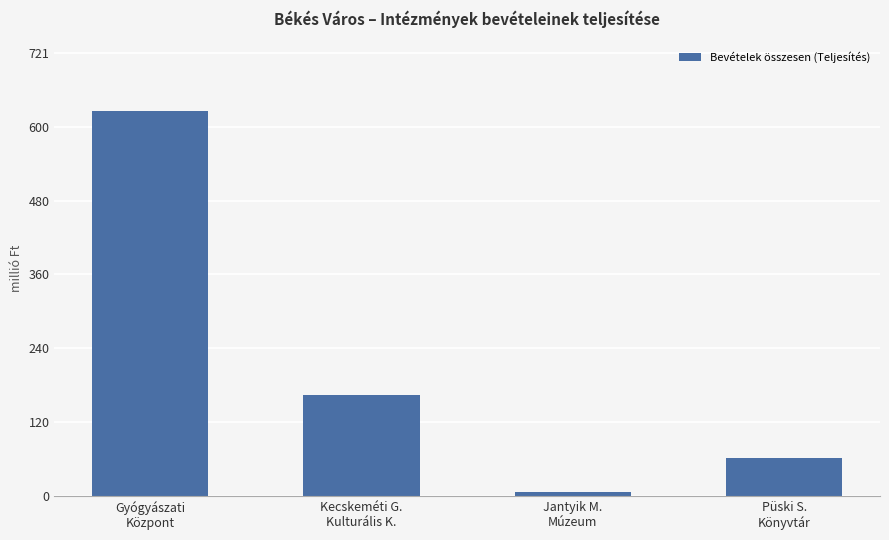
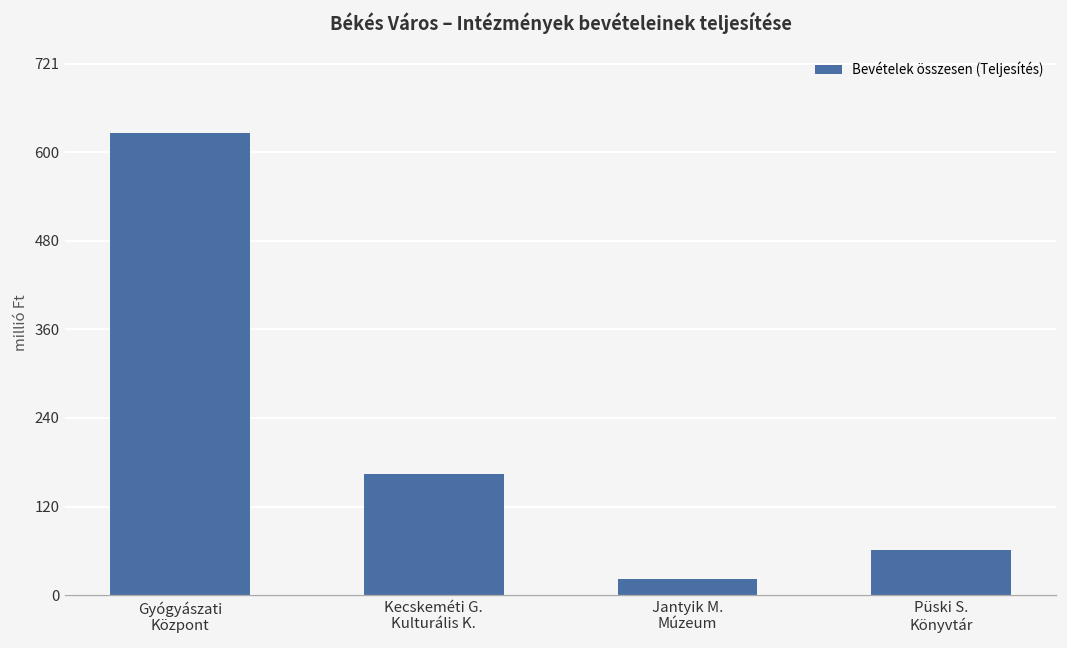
  {
    "Gyógyászati Központ": 630,
    "Kecskeméti G. Kulturális K.": 170,
-   "Jantyik M. Múzeum": 10,
+   "Jantyik M. Múzeum": 20,
    "Püski S. Könyvtár": 60
  }
